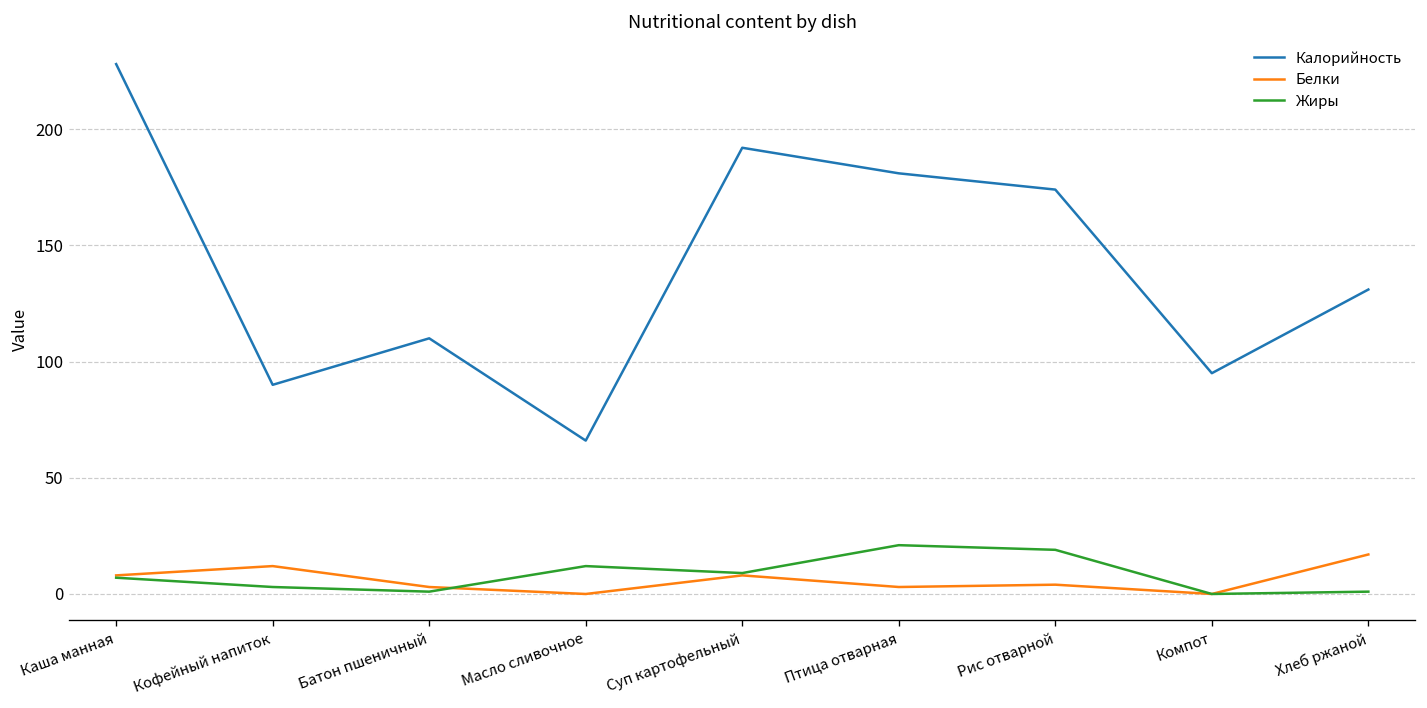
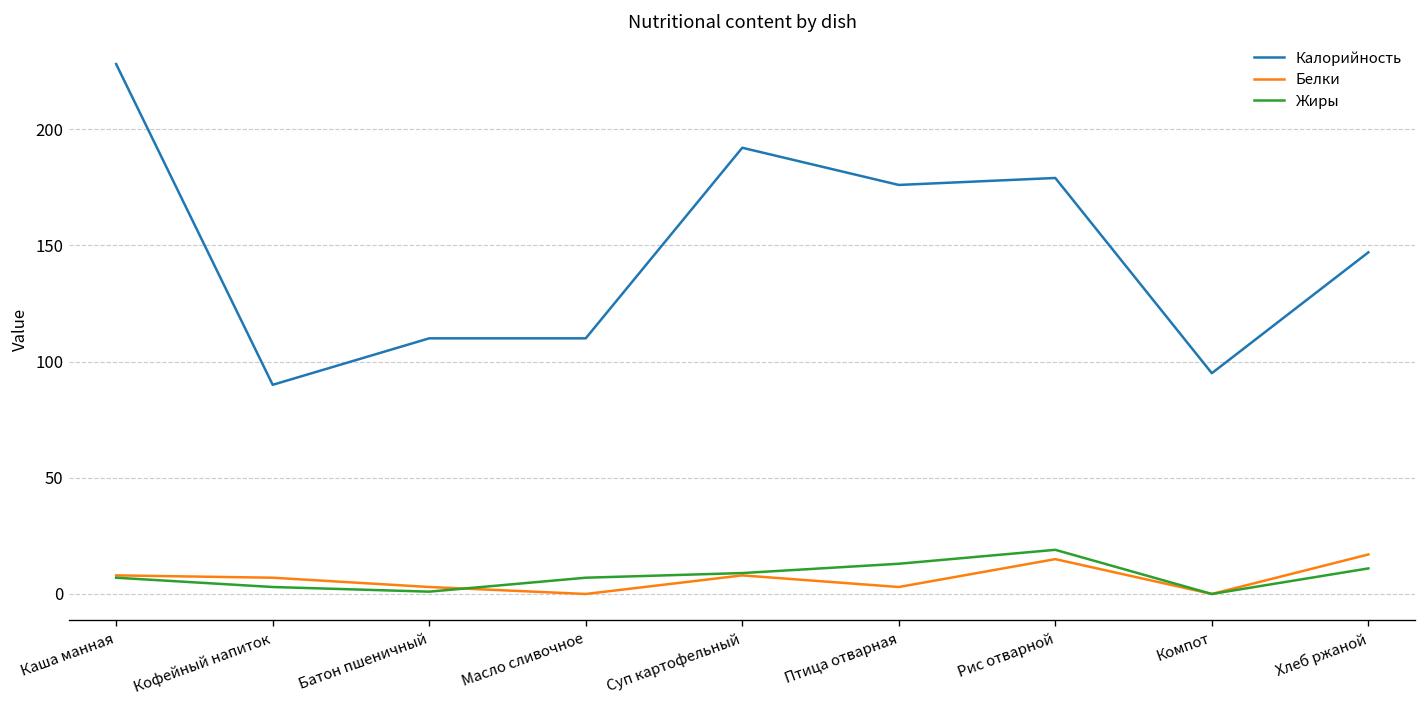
  {
    "Калорийность": {
      "Каша манная": 228,
      "Кофейный напиток": 90,
      "Батон пшеничный": 110,
-     "Масло сливочное": 66,
+     "Масло сливочное": 110,
      "Суп картофельный": 192,
-     "Птица отварная": 181,
-     "Рис отварной": 174,
+     "Птица отварная": 176,
+     "Рис отварной": 179,
      "Компот": 95,
-     "Хлеб ржаной": 131
+     "Хлеб ржаной": 147
    },
    "Белки": {
-     "Кофейный напиток": 12,
+     "Кофейный напиток": 7,
      "Батон пшеничный": 3,
      "Масло сливочное": 0,
      "Птица отварная": 3,
-     "Рис отварной": 4,
+     "Рис отварной": 15,
      "Хлеб ржаной": 17
    },
    "Жиры": {
      "Кофейный напиток": 3,
      "Батон пшеничный": 1,
-     "Масло сливочное": 12,
-     "Птица отварная": 21,
+     "Масло сливочное": 7,
+     "Птица отварная": 13,
      "Рис отварной": 19,
-     "Хлеб ржаной": 1
+     "Хлеб ржаной": 11
    }
  }
